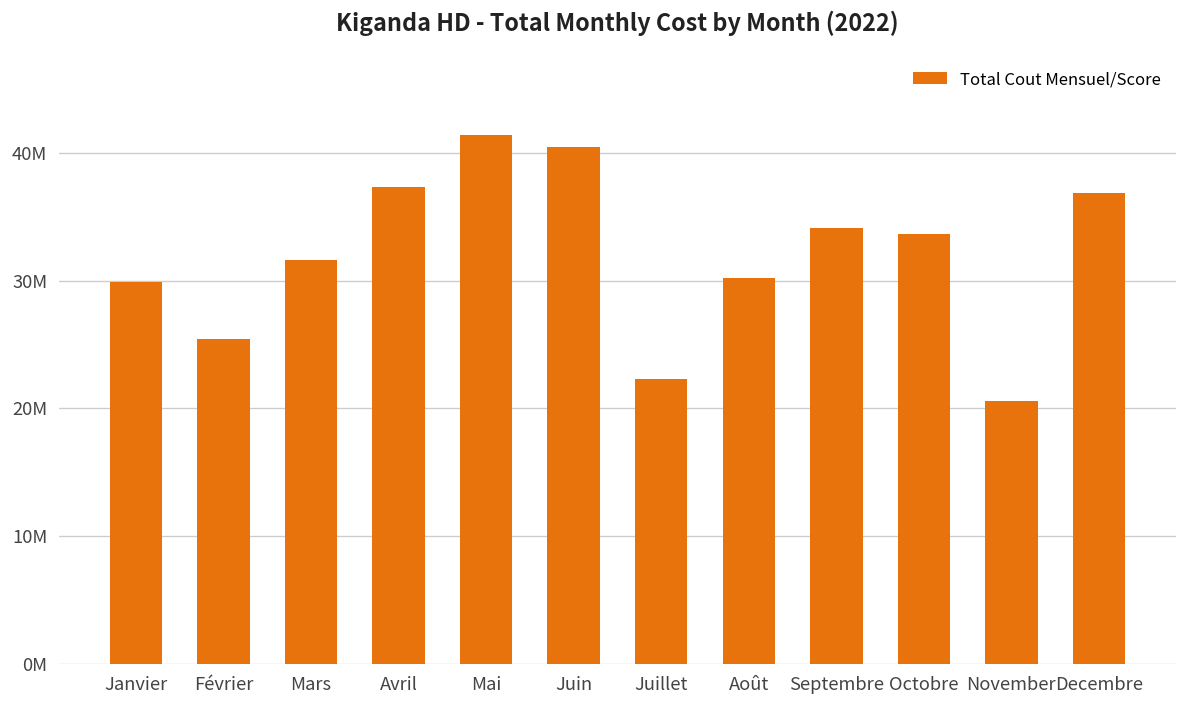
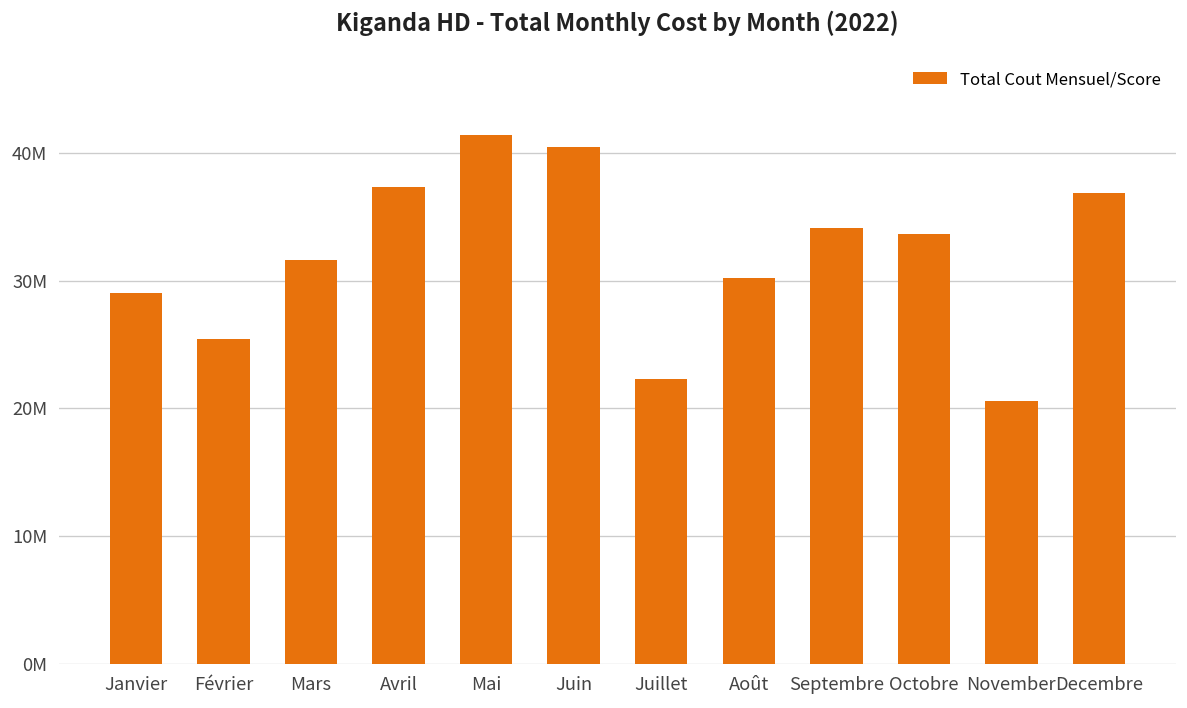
  {
-   "Janvier": 29900000,
+   "Janvier": 29100000,
    "Février": 25400000,
    "Mars": 31600000,
    "Avril": 37300000,
    "Mai": 41400000,
    "Juin": 40500000,
    "Juillet": 22300000,
    "Août": 30200000,
    "Septembre": 34100000,
    "Octobre": 33700000,
    "November": 20600000,
    "Decembre": 36900000
  }
